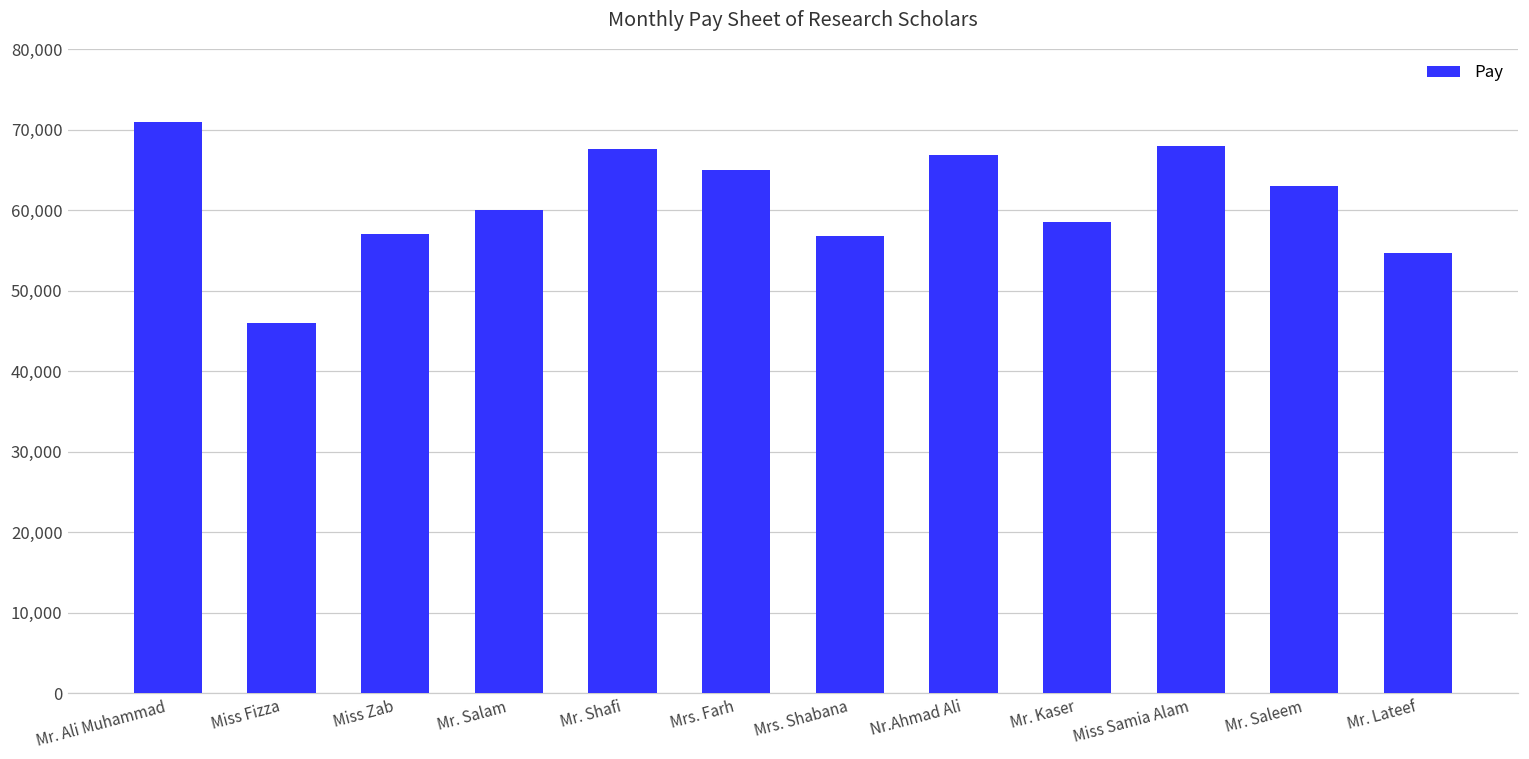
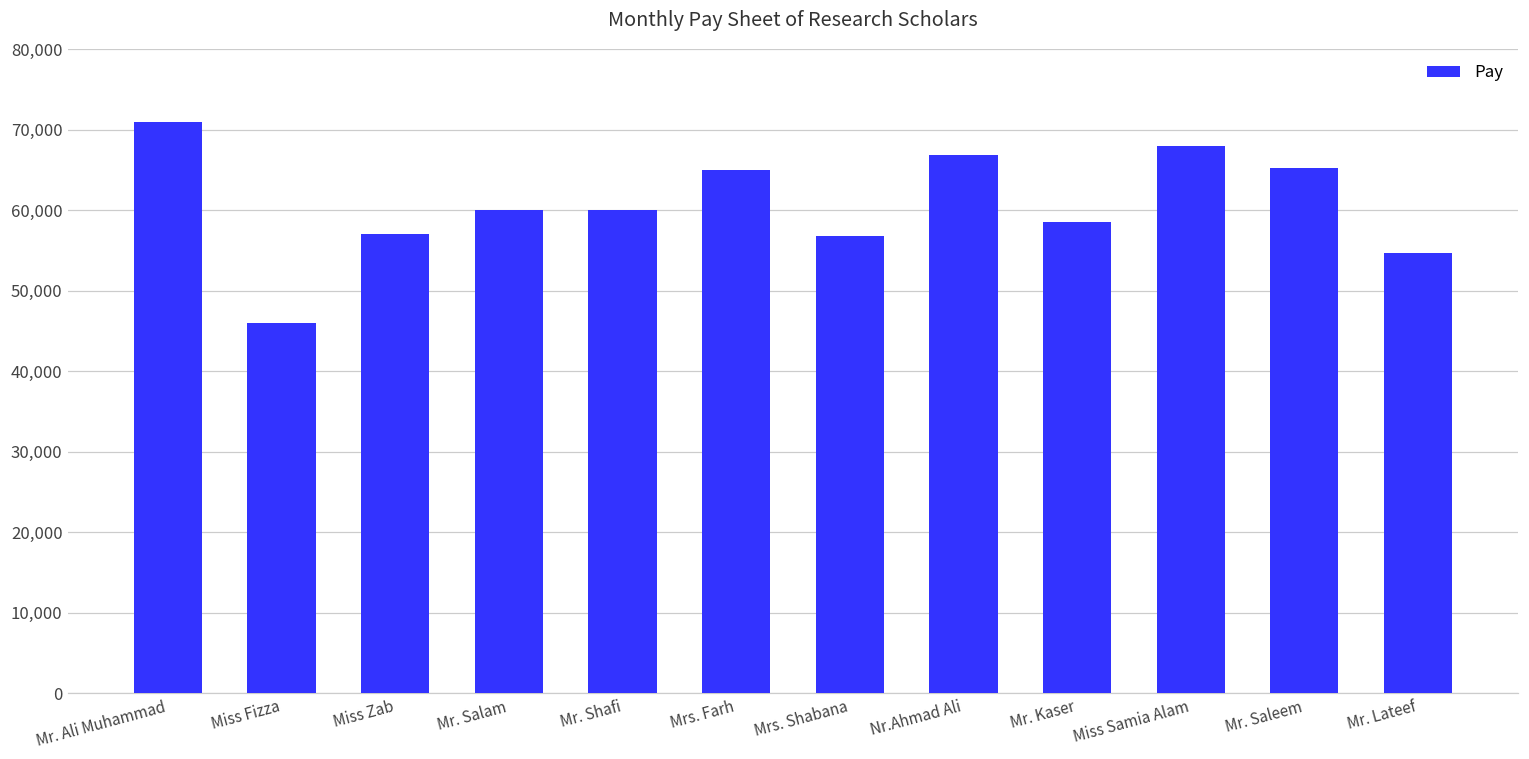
  {
    "Mr. Ali Muhammad": "71,000",
    "Miss Fizza": "46,000",
    "Miss Zab": "57,000",
    "Mr. Salam": "60,000",
-   "Mr. Shafi": "68,000",
+   "Mr. Shafi": "60,000",
    "Mrs. Farh": "65,000",
    "Mrs. Shabana": "57,000",
    "Nr.Ahmad Ali": "67,000",
    "Mr. Kaser": "59,000",
    "Miss Samia Alam": "68,000",
-   "Mr. Saleem": "63,000",
+   "Mr. Saleem": "65,000",
    "Mr. Lateef": "55,000"
  }
